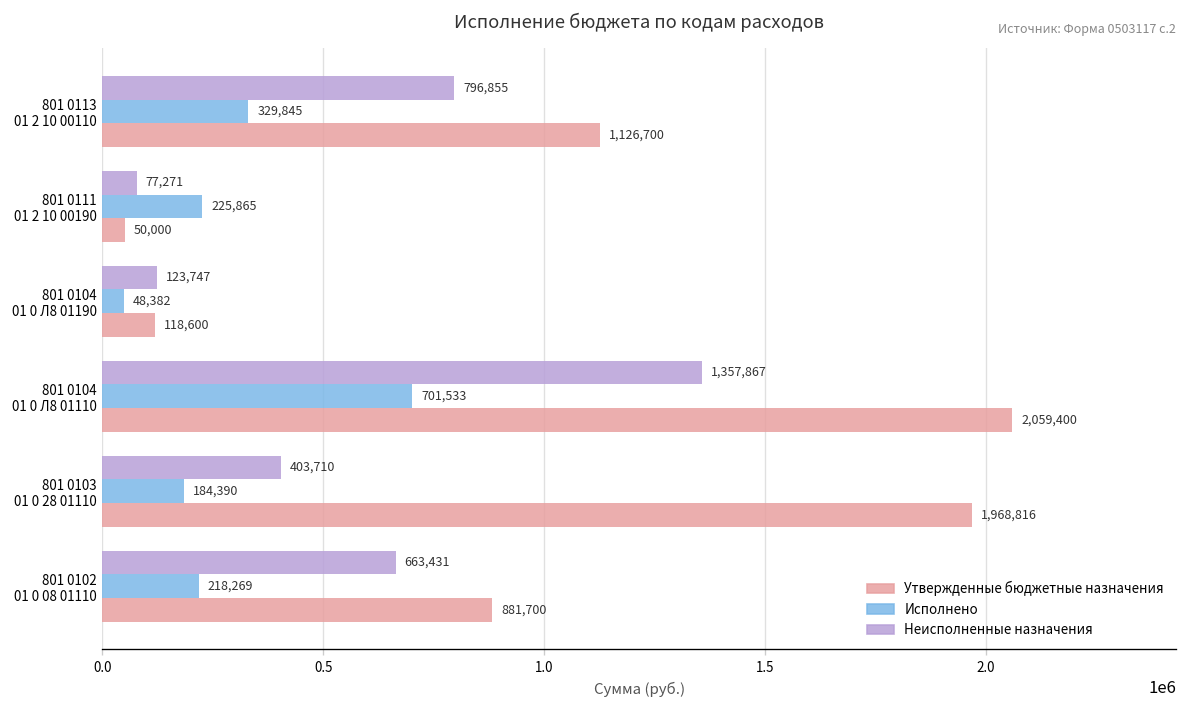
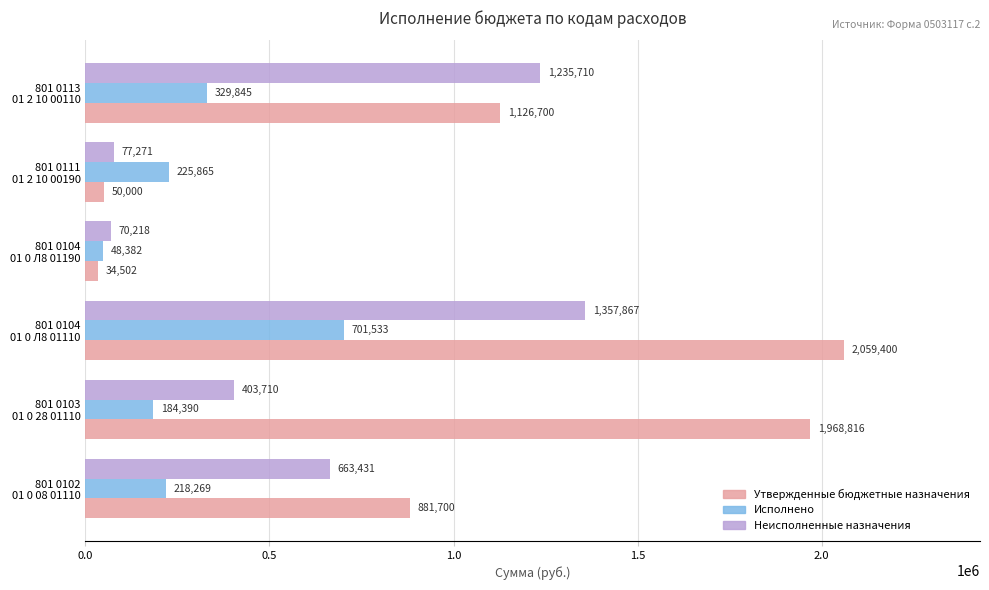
  {
    "Утвержденные бюджетные назначения": {
      "801 0113 01 2 10 00110": "1,126,700",
      "801 0111 01 2 10 00190": "50,000",
-     "801 0104 01 0 Л8 01190": "118,600",
+     "801 0104 01 0 Л8 01190": "34,502",
      "801 0104 01 0 Л8 01110": "2,059,400",
      "801 0103 01 0 28 01110": "1,968,816",
      "801 0102 01 0 08 01110": "881,700"
    },
    "Исполнено": {
      "801 0113 01 2 10 00110": "329,845",
      "801 0111 01 2 10 00190": "225,865",
      "801 0104 01 0 Л8 01190": "48,382",
      "801 0104 01 0 Л8 01110": "701,533",
      "801 0103 01 0 28 01110": "184,390",
      "801 0102 01 0 08 01110": "218,269"
    },
    "Неисполненные назначения": {
-     "801 0113 01 2 10 00110": "796,855",
+     "801 0113 01 2 10 00110": "1,235,710",
      "801 0111 01 2 10 00190": "77,271",
-     "801 0104 01 0 Л8 01190": "123,747",
+     "801 0104 01 0 Л8 01190": "70,218",
      "801 0104 01 0 Л8 01110": "1,357,867",
      "801 0103 01 0 28 01110": "403,710",
      "801 0102 01 0 08 01110": "663,431"
    }
  }
